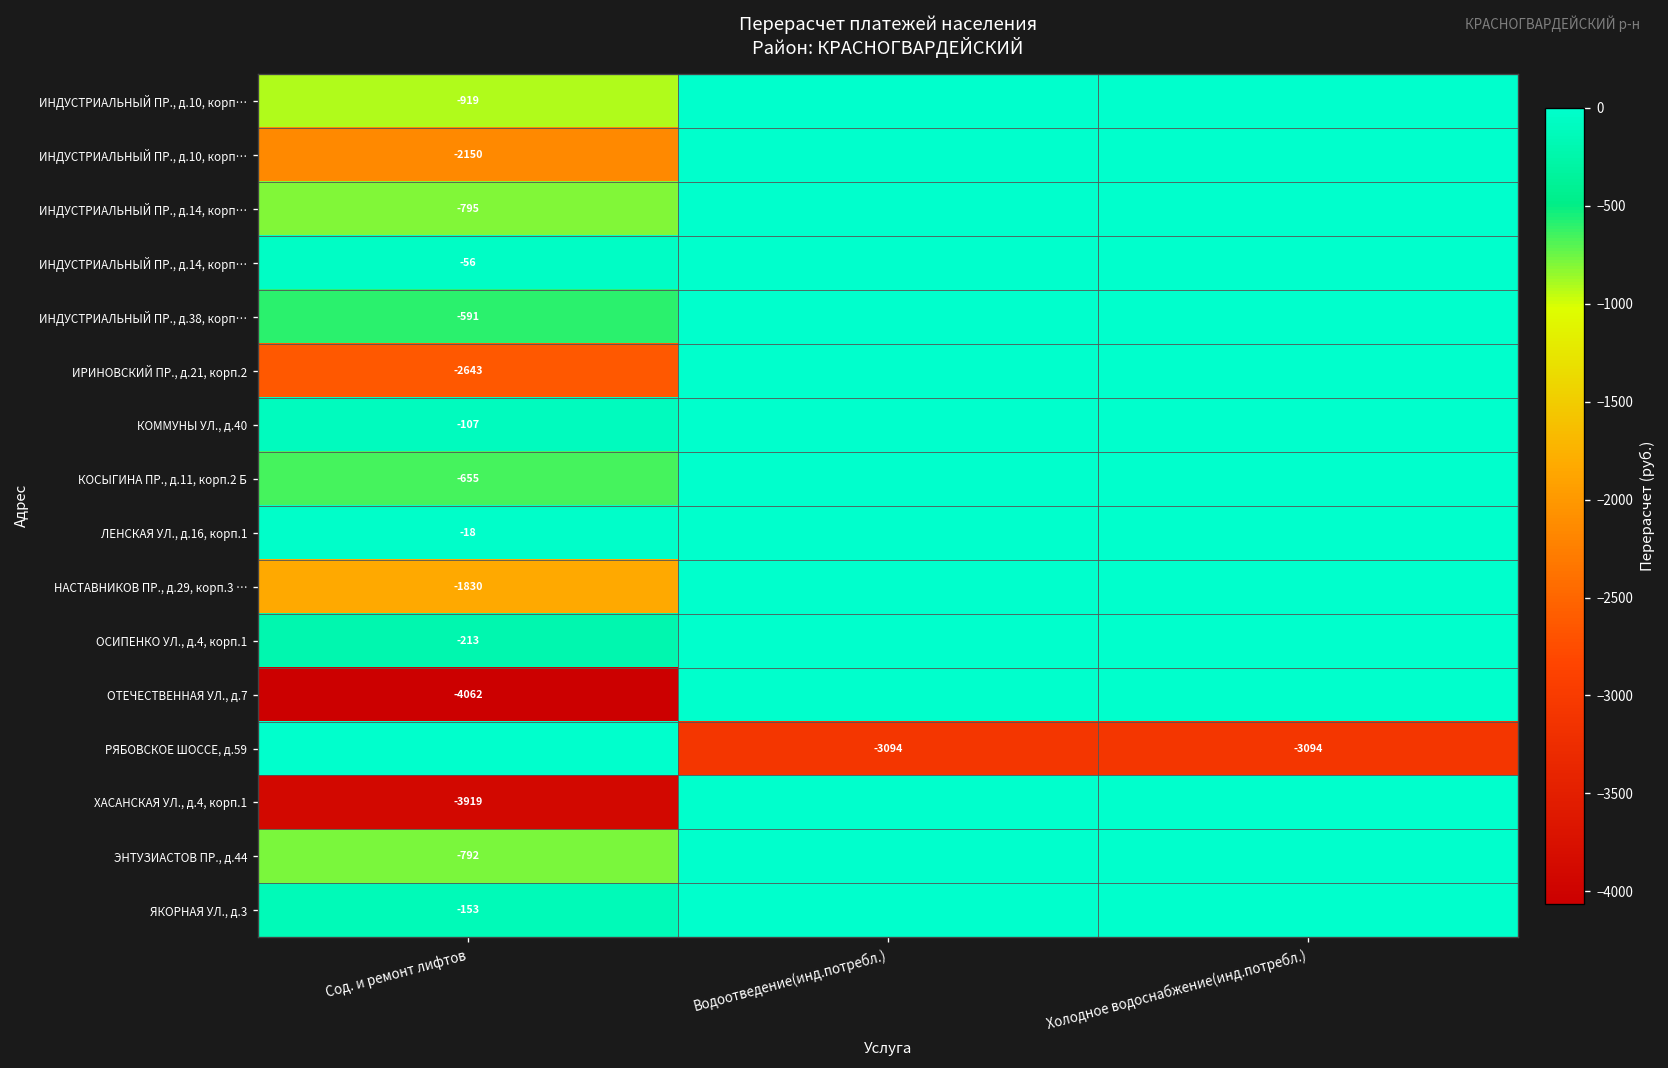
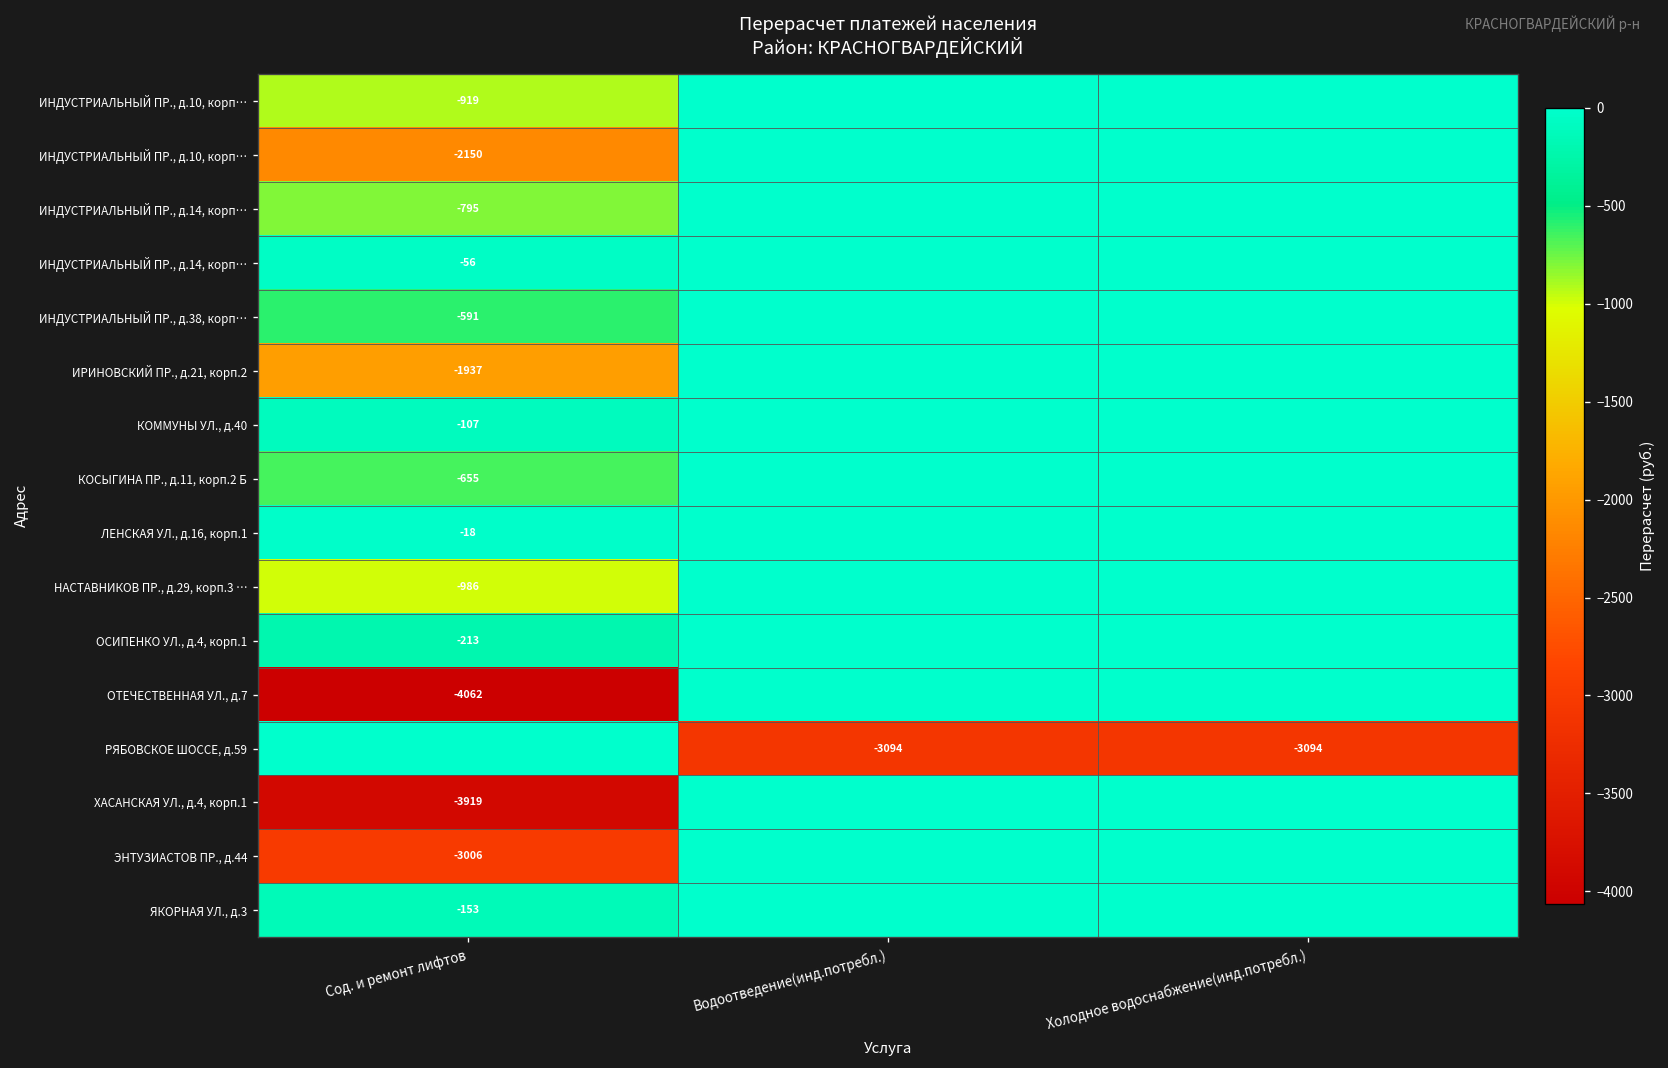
  {
    "ИНДУСТРИАЛЬНЫЙ ПР., д.38, корп…": {
      "Сод. и ремонт лифтов": -591
    },
    "ИРИНОВСКИЙ ПР., д.21, корп.2": {
-     "Сод. и ремонт лифтов": -2643
+     "Сод. и ремонт лифтов": -1937
    },
    "КОММУНЫ УЛ., д.40": {
      "Сод. и ремонт лифтов": -107
    },
    "КОСЫГИНА ПР., д.11, корп.2 Б": {
      "Сод. и ремонт лифтов": -655
    },
    "ЛЕНСКАЯ УЛ., д.16, корп.1": {
      "Сод. и ремонт лифтов": -18
    },
    "НАСТАВНИКОВ ПР., д.29, корп.3 …": {
-     "Сод. и ремонт лифтов": -1830
+     "Сод. и ремонт лифтов": -986
    },
    "ОСИПЕНКО УЛ., д.4, корп.1": {
      "Сод. и ремонт лифтов": -213
    },
    "ОТЕЧЕСТВЕННАЯ УЛ., д.7": {
      "Сод. и ремонт лифтов": -4062
    },
    "РЯБОВСКОЕ ШОССЕ, д.59": {
      "Водоотведение(инд.потребл.)": -3094,
      "Холодное водоснабжение(инд.потребл.)": -3094
    },
    "ХАСАНСКАЯ УЛ., д.4, корп.1": {
      "Сод. и ремонт лифтов": -3919
    },
    "ЭНТУЗИАСТОВ ПР., д.44": {
-     "Сод. и ремонт лифтов": -792
+     "Сод. и ремонт лифтов": -3006
    },
    "ЯКОРНАЯ УЛ., д.3": {
      "Сод. и ремонт лифтов": -153
    }
  }
